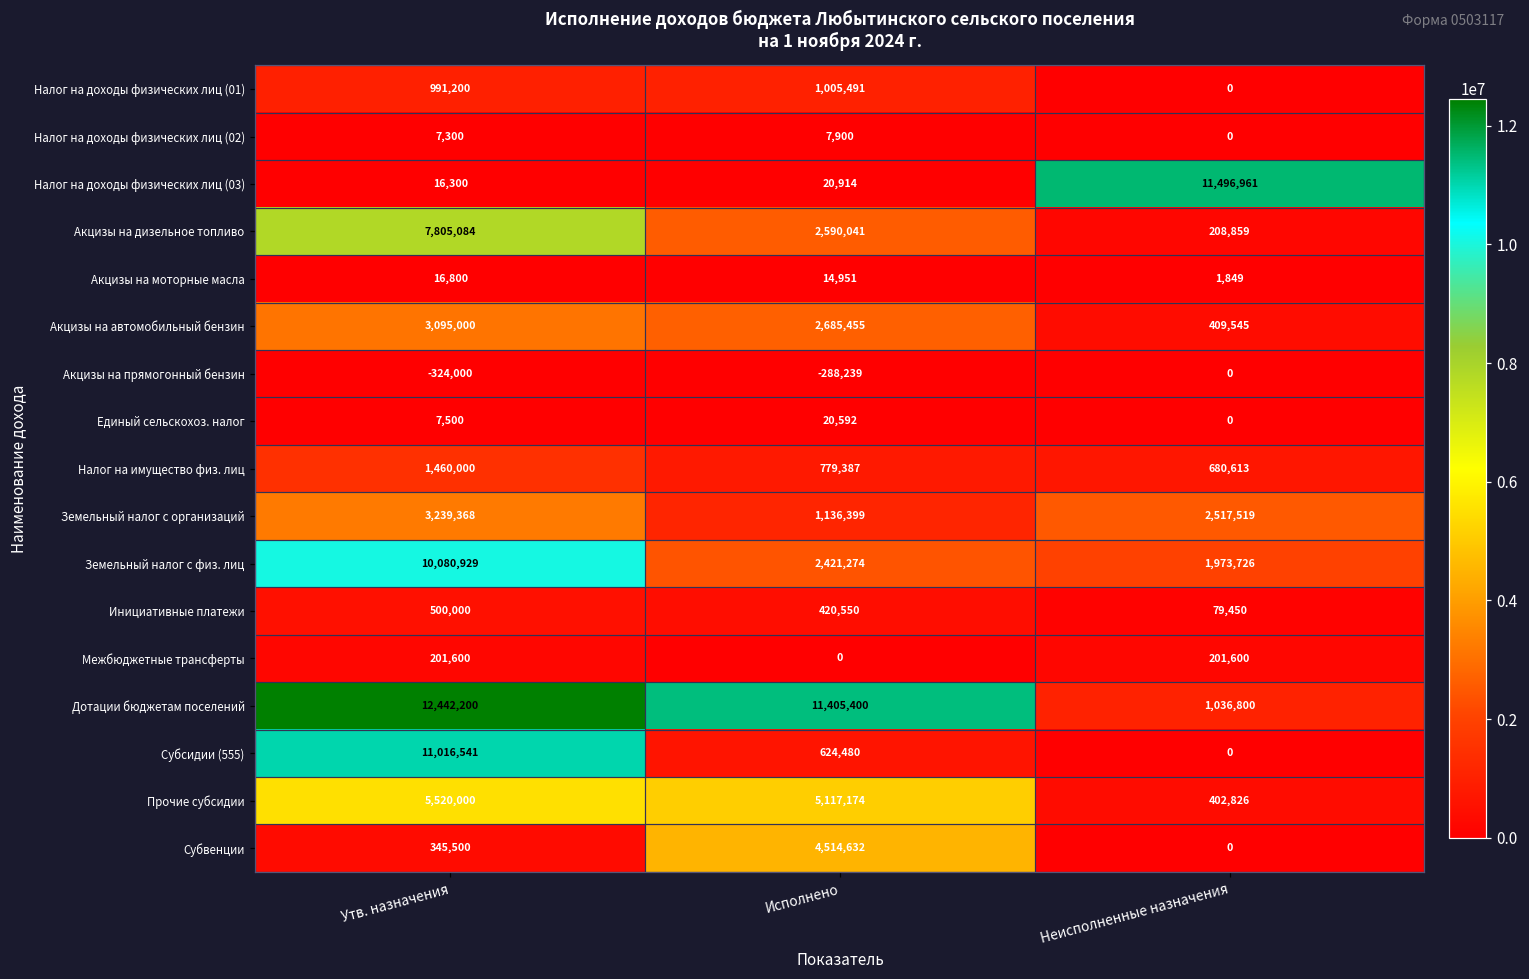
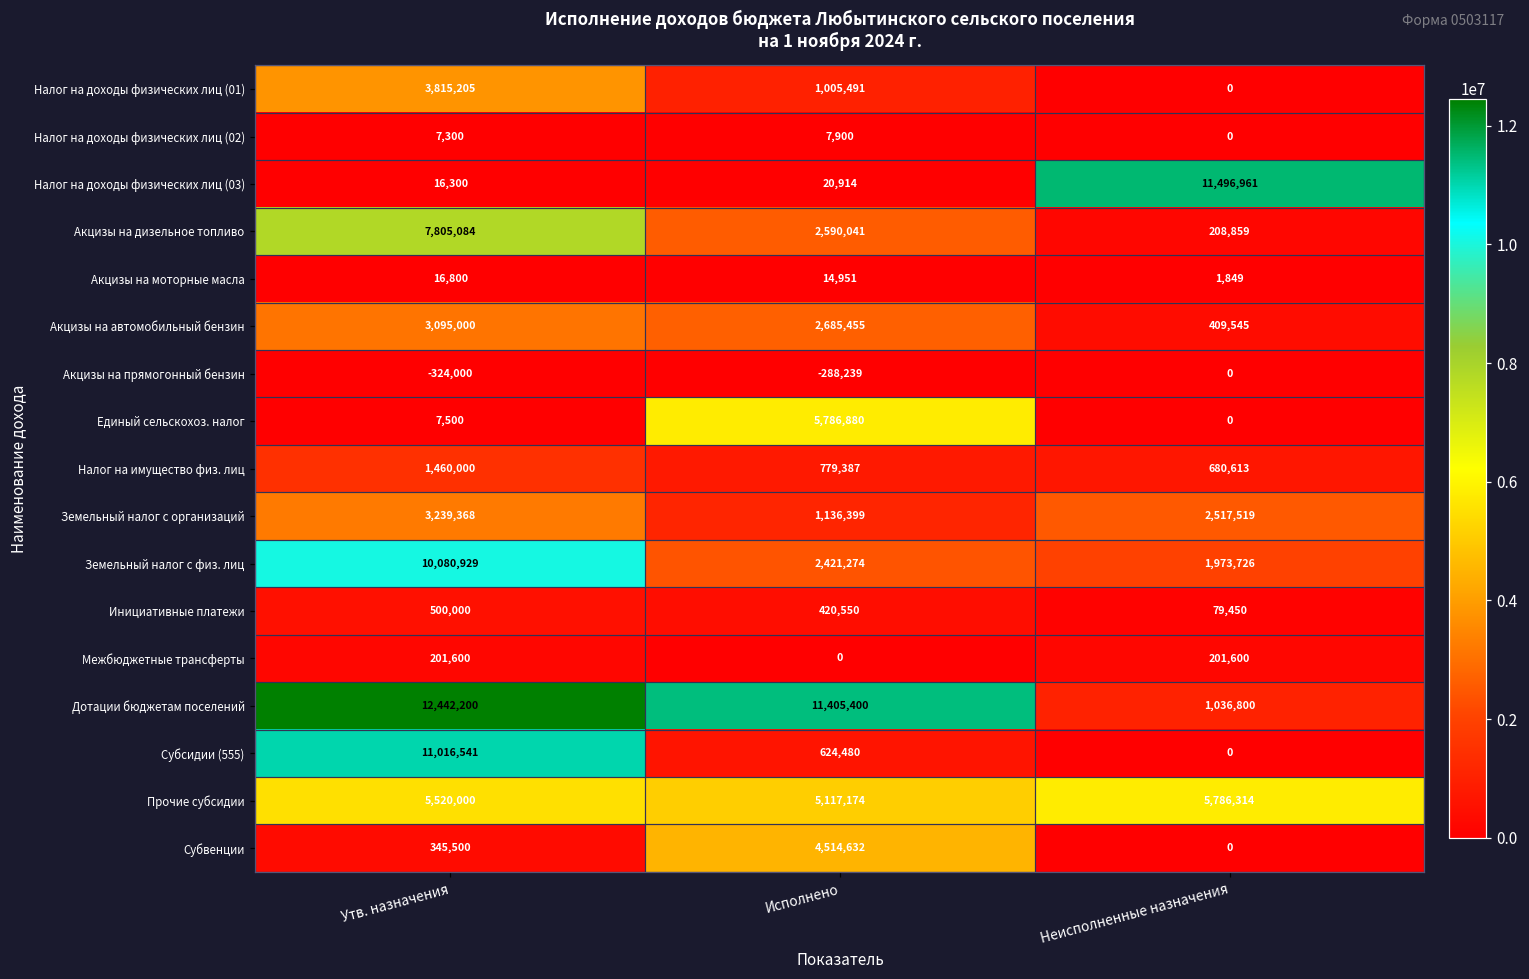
  {
    "Налог на доходы физических лиц (01)": {
-     "Утв. назначения": "991,200",
+     "Утв. назначения": "3,815,205",
      "Исполнено": "1,005,491",
      "Неисполненные назначения": "0"
    },
    "Налог на доходы физических лиц (02)": {
      "Утв. назначения": "7,300",
      "Исполнено": "7,900",
      "Неисполненные назначения": "0"
    },
    "Налог на доходы физических лиц (03)": {
      "Утв. назначения": "16,300",
      "Исполнено": "20,914",
      "Неисполненные назначения": "11,496,961"
    },
    "Акцизы на дизельное топливо": {
      "Утв. назначения": "7,805,084",
      "Исполнено": "2,590,041",
      "Неисполненные назначения": "208,859"
    },
    "Акцизы на моторные масла": {
      "Утв. назначения": "16,800",
      "Исполнено": "14,951",
      "Неисполненные назначения": "1,849"
    },
    "Акцизы на автомобильный бензин": {
      "Утв. назначения": "3,095,000",
      "Исполнено": "2,685,455",
      "Неисполненные назначения": "409,545"
    },
    "Акцизы на прямогонный бензин": {
      "Утв. назначения": "-324,000",
      "Исполнено": "-288,239",
      "Неисполненные назначения": "0"
    },
    "Единый сельскохоз. налог": {
      "Утв. назначения": "7,500",
-     "Исполнено": "20,592",
+     "Исполнено": "5,786,880",
      "Неисполненные назначения": "0"
    },
    "Налог на имущество физ. лиц": {
      "Утв. назначения": "1,460,000",
      "Исполнено": "779,387",
      "Неисполненные назначения": "680,613"
    },
    "Земельный налог с организаций": {
      "Утв. назначения": "3,239,368",
      "Исполнено": "1,136,399",
      "Неисполненные назначения": "2,517,519"
    },
    "Земельный налог с физ. лиц": {
      "Утв. назначения": "10,080,929",
      "Исполнено": "2,421,274",
      "Неисполненные назначения": "1,973,726"
    },
    "Инициативные платежи": {
      "Утв. назначения": "500,000",
      "Исполнено": "420,550",
      "Неисполненные назначения": "79,450"
    },
    "Межбюджетные трансферты": {
      "Утв. назначения": "201,600",
      "Исполнено": "0",
      "Неисполненные назначения": "201,600"
    },
    "Дотации бюджетам поселений": {
      "Утв. назначения": "12,442,200",
      "Исполнено": "11,405,400",
      "Неисполненные назначения": "1,036,800"
    },
    "Субсидии (555)": {
      "Утв. назначения": "11,016,541",
      "Исполнено": "624,480",
      "Неисполненные назначения": "0"
    },
    "Прочие субсидии": {
      "Утв. назначения": "5,520,000",
      "Исполнено": "5,117,174",
-     "Неисполненные назначения": "402,826"
+     "Неисполненные назначения": "5,786,314"
    },
    "Субвенции": {
      "Утв. назначения": "345,500",
      "Исполнено": "4,514,632",
      "Неисполненные назначения": "0"
    }
  }
